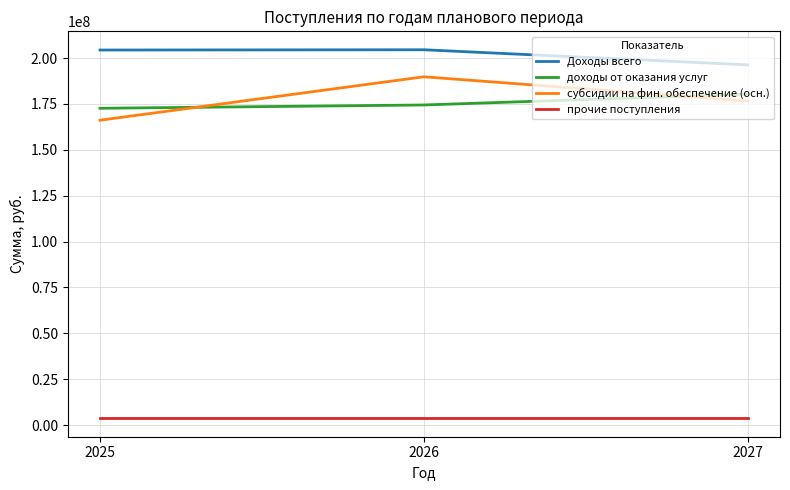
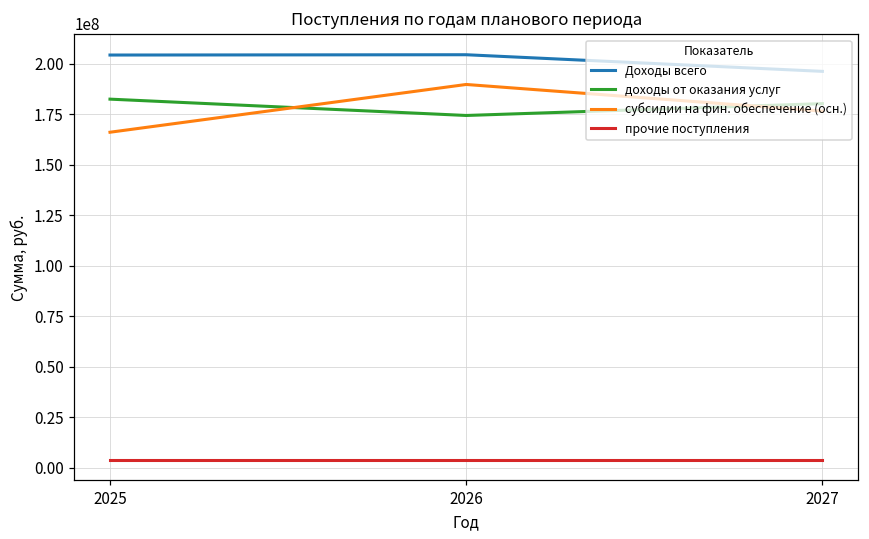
  {
    "Доходы всего": {
      "2025": 204000000,
      "2026": 204000000
    },
    "доходы от оказания услуг": {
-     "2025": 173000000,
+     "2025": 183000000,
      "2026": 174000000
    },
    "субсидии на фин. обеспечение (осн.)": {
      "2025": 166000000,
      "2026": 190000000
    },
    "прочие поступления": {
      "2025": 4000000,
      "2026": 4000000,
      "2027": 4000000
    }
  }
